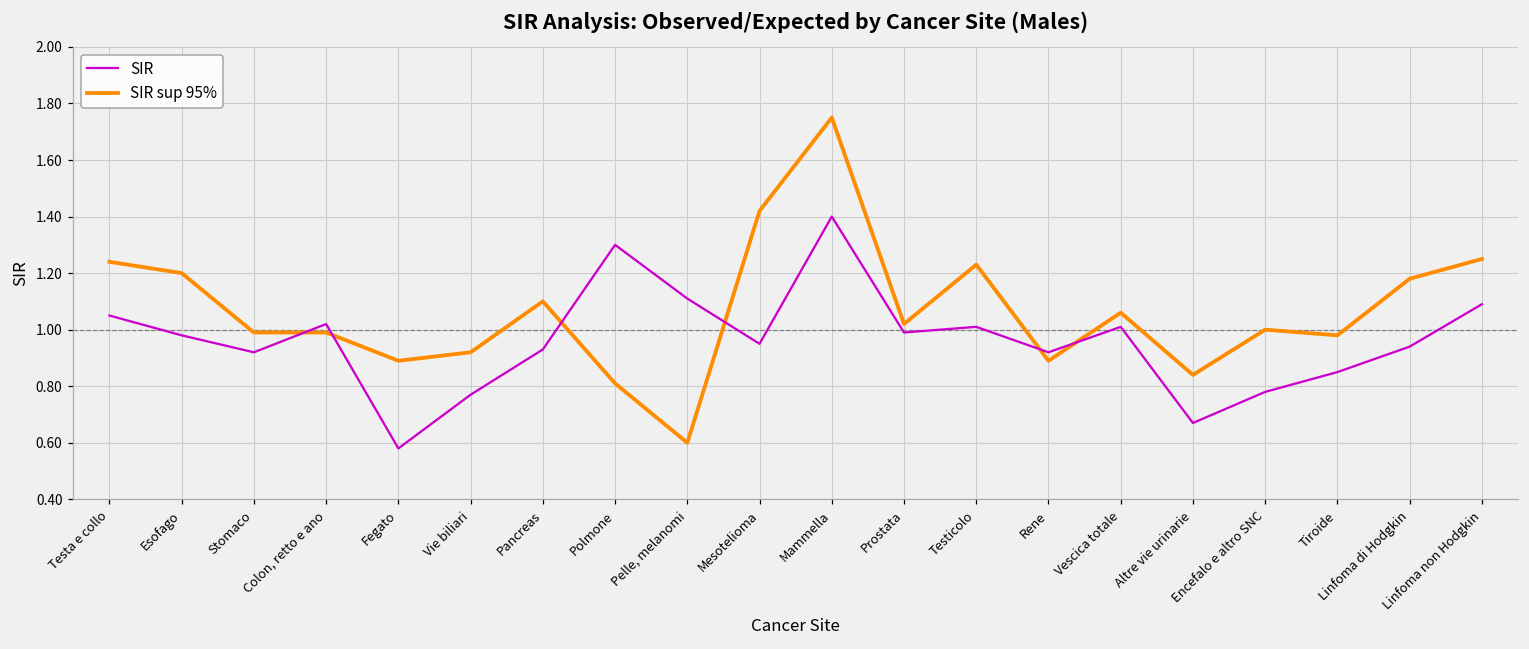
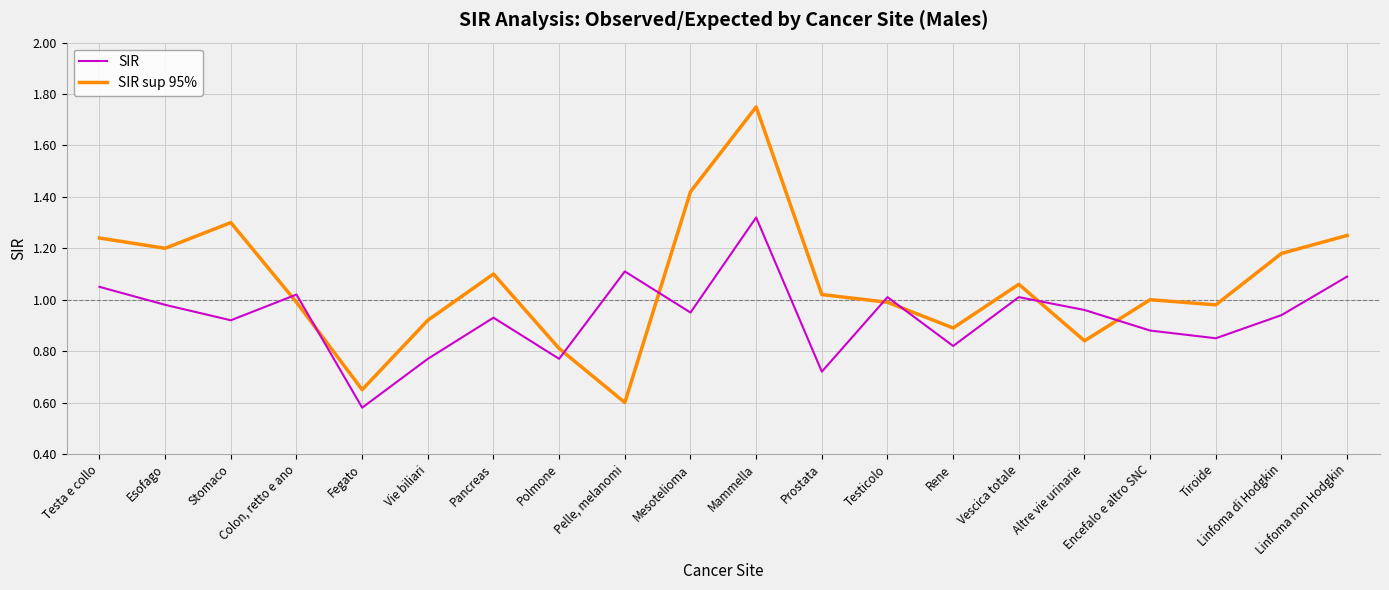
  {
    "SIR": {
      "Testa e collo": 1.05,
      "Esofago": 0.98,
      "Stomaco": 0.92,
      "Colon, retto e ano": 1.02,
      "Fegato": 0.58,
      "Vie biliari": 0.77,
      "Pancreas": 0.93,
-     "Polmone": 1.30,
+     "Polmone": 0.77,
      "Pelle, melanomi": 1.11,
      "Mesotelioma": 0.95,
-     "Mammella": 1.40,
-     "Prostata": 0.99,
+     "Mammella": 1.32,
+     "Prostata": 0.72,
      "Testicolo": 1.01,
-     "Rene": 0.92,
+     "Rene": 0.82,
      "Vescica totale": 1.01,
-     "Altre vie urinarie": 0.67,
-     "Encefalo e altro SNC": 0.78,
+     "Altre vie urinarie": 0.96,
+     "Encefalo e altro SNC": 0.88,
      "Tiroide": 0.85,
      "Linfoma di Hodgkin": 0.94,
      "Linfoma non Hodgkin": 1.09
    },
    "SIR sup 95%": {
      "Testa e collo": 1.24,
      "Esofago": 1.20,
-     "Stomaco": 0.99,
+     "Stomaco": 1.30,
      "Colon, retto e ano": 0.99,
-     "Fegato": 0.89,
+     "Fegato": 0.65,
      "Vie biliari": 0.92,
      "Pancreas": 1.10,
      "Polmone": 0.81,
      "Pelle, melanomi": 0.60,
      "Mesotelioma": 1.42,
      "Mammella": 1.75,
      "Prostata": 1.02,
-     "Testicolo": 1.23,
+     "Testicolo": 0.99,
      "Rene": 0.89,
      "Vescica totale": 1.06,
      "Altre vie urinarie": 0.84,
      "Encefalo e altro SNC": 1.00,
      "Tiroide": 0.98,
      "Linfoma di Hodgkin": 1.18,
      "Linfoma non Hodgkin": 1.25
    }
  }
